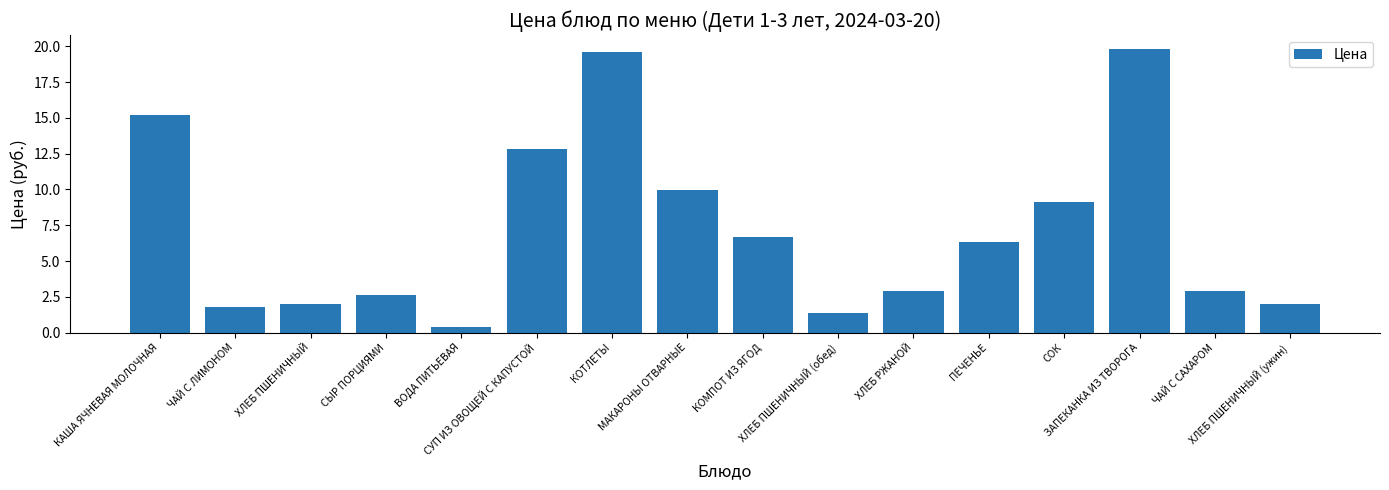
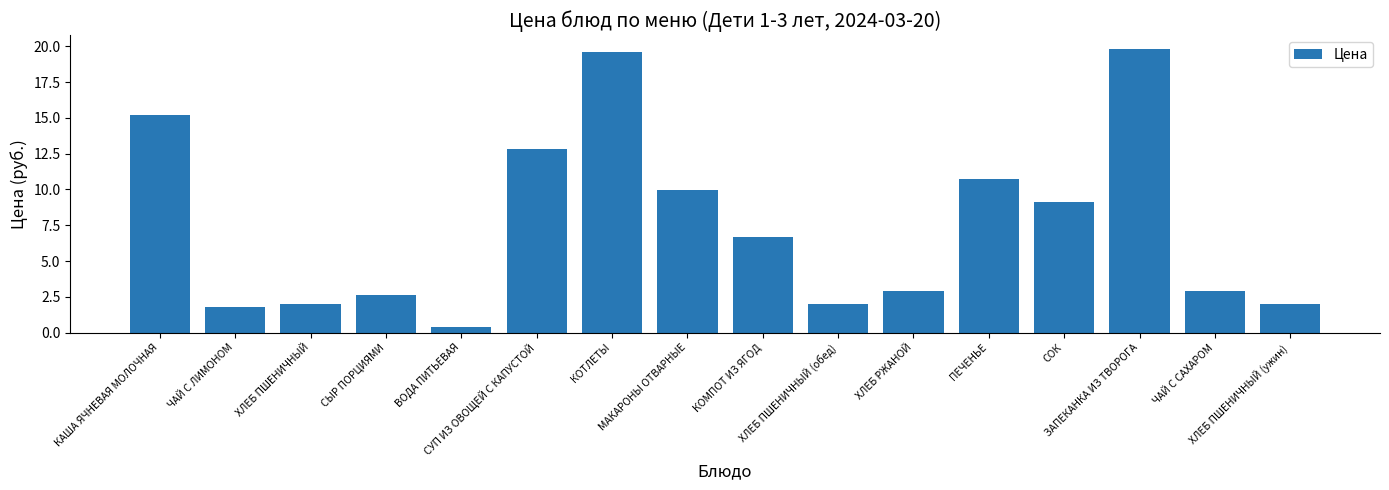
  {
    "КАША ЯЧНЕВАЯ МОЛОЧНАЯ": 15.2,
    "ЧАЙ С ЛИМОНОМ": 1.8,
    "ХЛЕБ ПШЕНИЧНЫЙ": 2.0,
    "СЫР ПОРЦИЯМИ": 2.6,
    "ВОДА ПИТЬЕВАЯ": 0.4,
    "СУП ИЗ ОВОЩЕЙ С КАПУСТОЙ": 12.8,
    "КОТЛЕТЫ": 19.6,
    "МАКАРОНЫ ОТВАРНЫЕ": 10.0,
    "КОМПОТ ИЗ ЯГОД": 6.7,
-   "ХЛЕБ ПШЕНИЧНЫЙ (обед)": 1.3,
+   "ХЛЕБ ПШЕНИЧНЫЙ (обед)": 2.0,
    "ХЛЕБ РЖАНОЙ": 2.9,
-   "ПЕЧЕНЬЕ": 6.3,
+   "ПЕЧЕНЬЕ": 10.7,
    "СОК": 9.1,
    "ЗАПЕКАНКА ИЗ ТВОРОГА": 19.8,
    "ЧАЙ С САХАРОМ": 2.9,
    "ХЛЕБ ПШЕНИЧНЫЙ (ужин)": 2.0
  }
